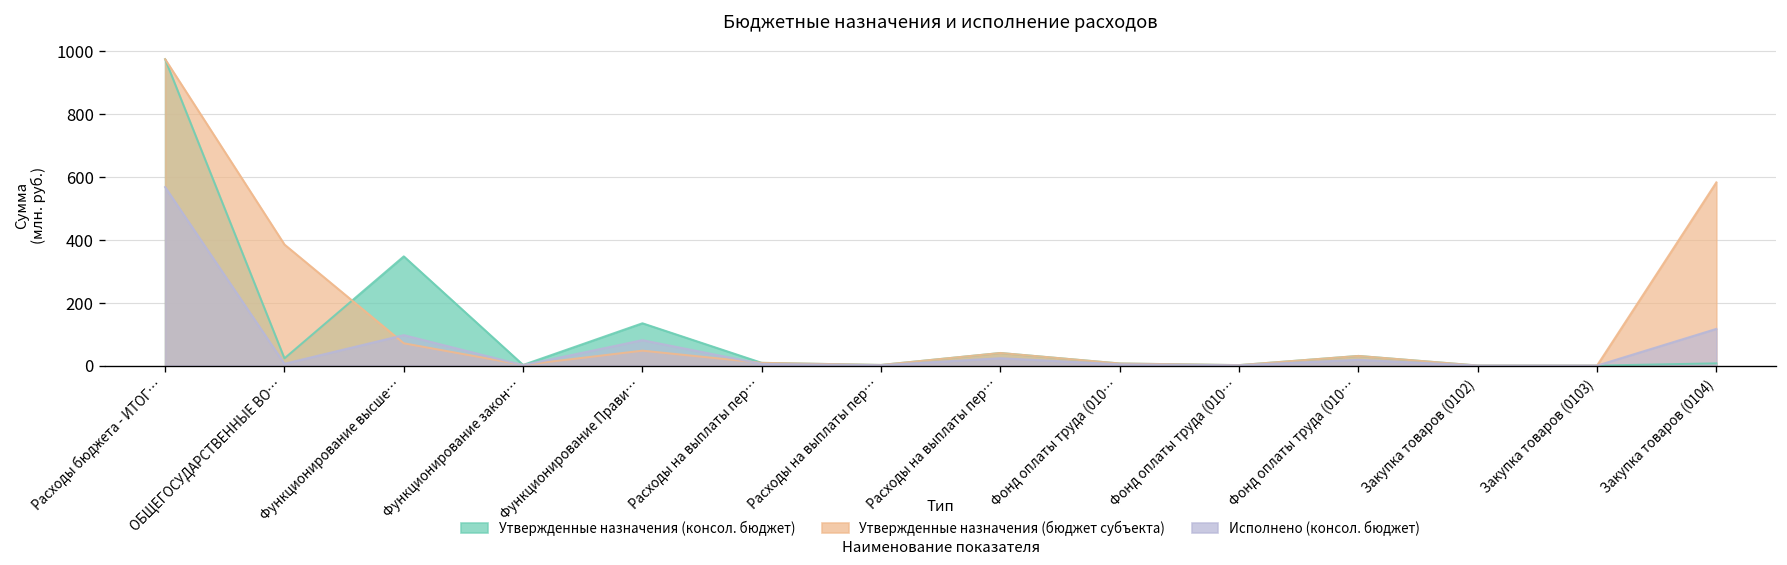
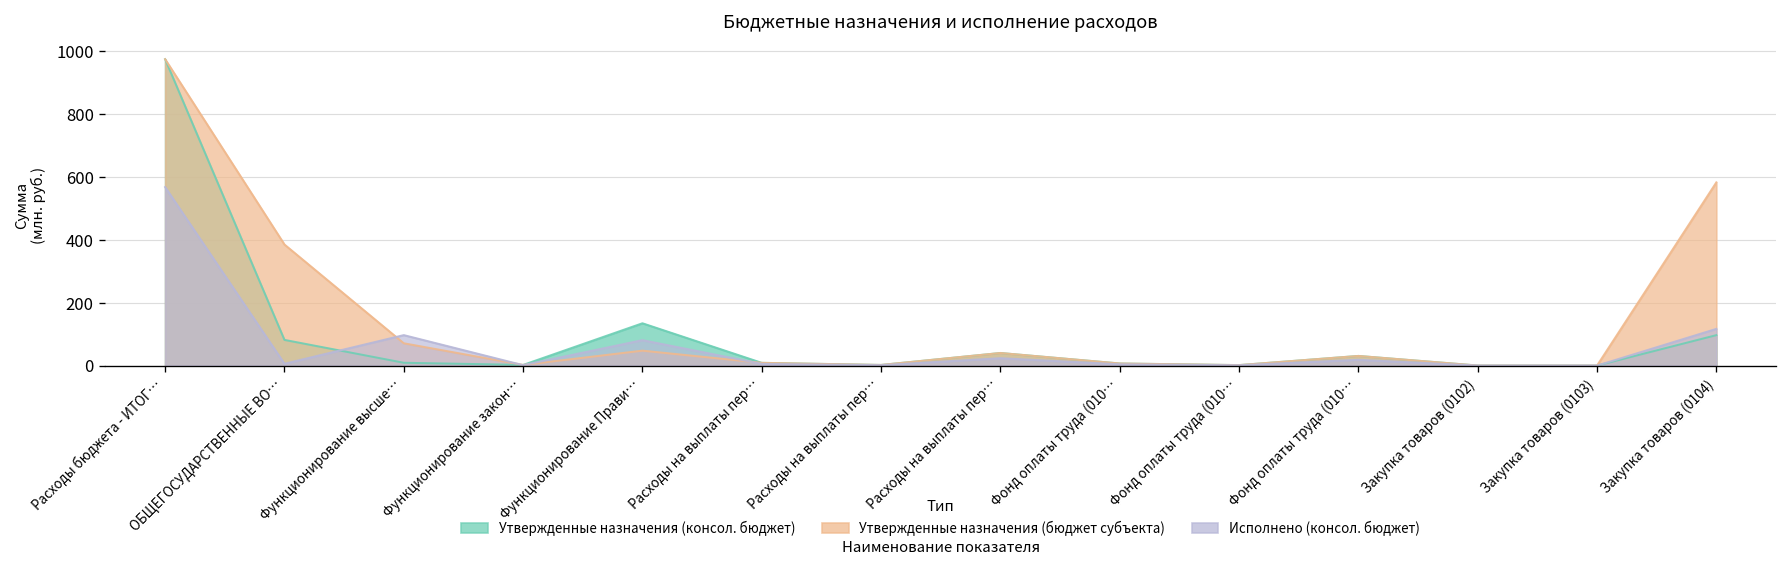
  {
    "Утвержденные назначения (консол. бюджет)": {
-     "ОБЩЕГОСУДАРСТВЕННЫЕ ВО…": 20,
-     "Функционирование высше…": 350,
+     "ОБЩЕГОСУДАРСТВЕННЫЕ ВО…": 80,
+     "Функционирование высше…": 10,
      "Функционирование Прави…": 130,
-     "Закупка товаров (0104)": 10
+     "Закупка товаров (0104)": 100
    },
    "Утвержденные назначения (бюджет субъекта)": {
      "ОБЩЕГОСУДАРСТВЕННЫЕ ВО…": 390,
      "Функционирование высше…": 70,
      "Функционирование Прави…": 50,
      "Закупка товаров (0104)": 580
    },
    "Исполнено (консол. бюджет)": {
      "Расходы бюджета - ИТОГ…": 570,
      "ОБЩЕГОСУДАРСТВЕННЫЕ ВО…": 10,
      "Функционирование высше…": 100,
      "Функционирование Прави…": 80,
      "Закупка товаров (0104)": 120
    }
  }
